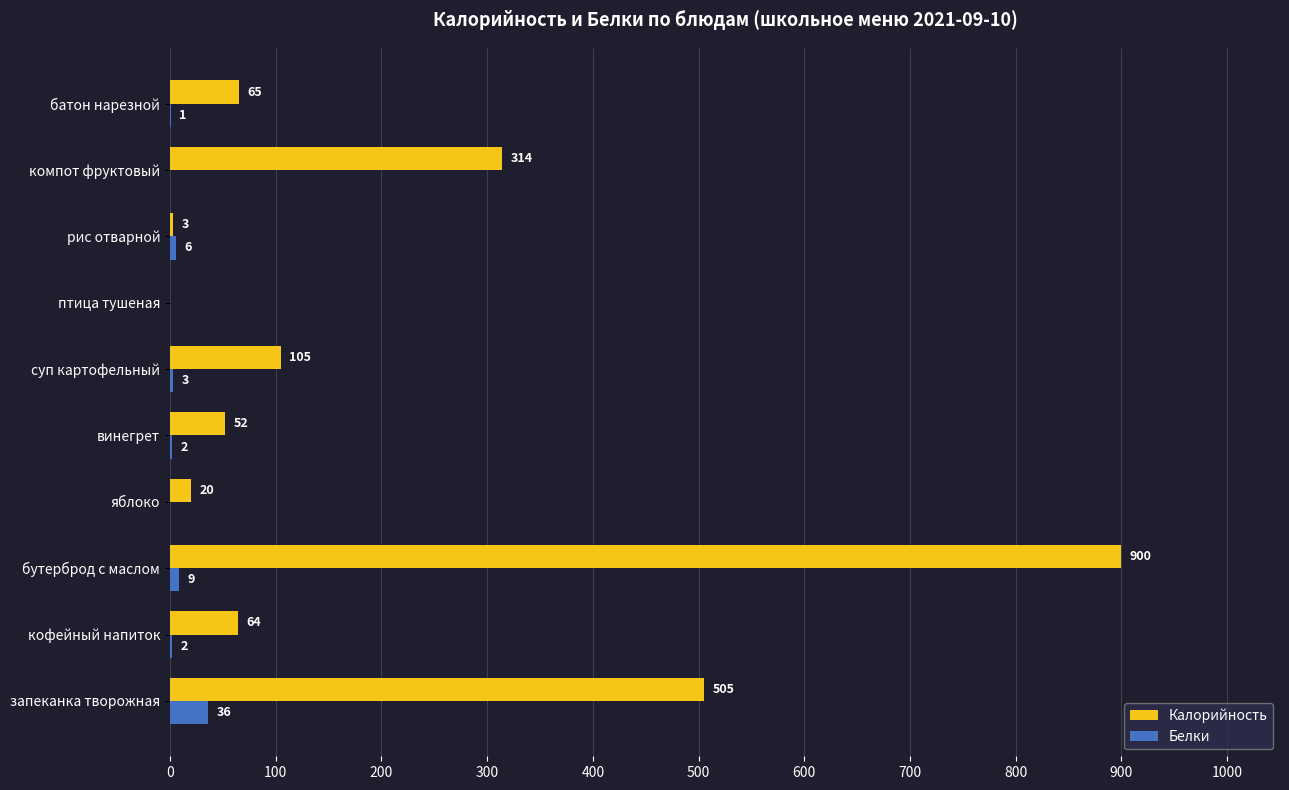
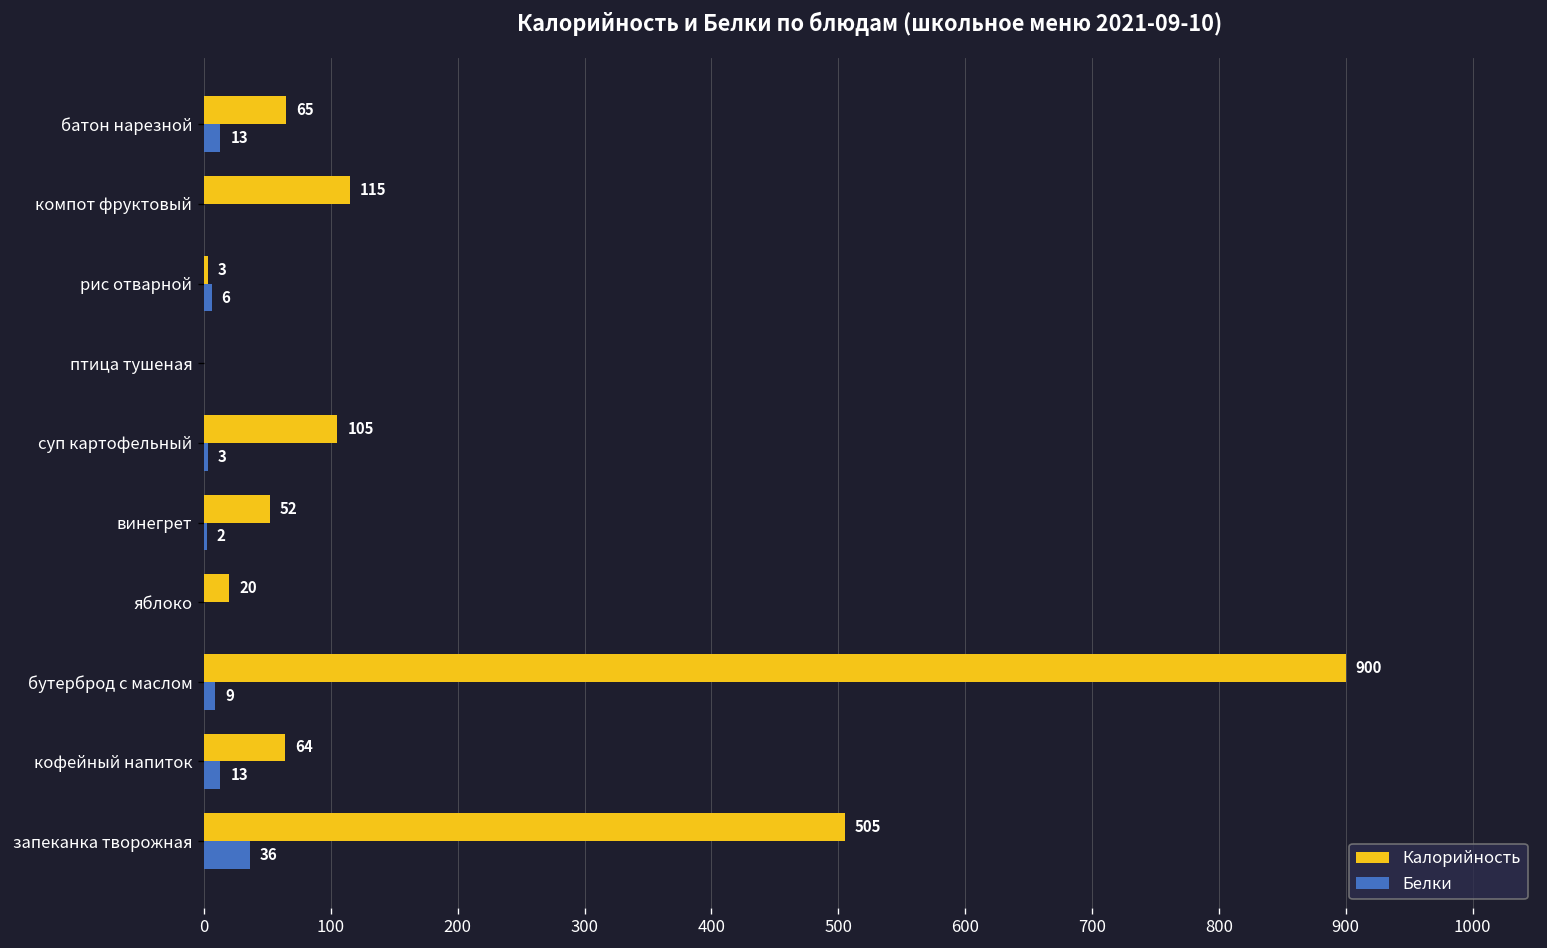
  {
    "Калорийность": {
      "батон нарезной": 65,
-     "компот фруктовый": 314,
+     "компот фруктовый": 115,
      "рис отварной": 3,
      "суп картофельный": 105,
      "винегрет": 52,
      "яблоко": 20,
      "бутерброд с маслом": 900,
      "кофейный напиток": 64,
      "запеканка творожная": 505
    },
    "Белки": {
-     "батон нарезной": 1,
+     "батон нарезной": 13,
      "рис отварной": 6,
      "суп картофельный": 3,
      "винегрет": 2,
      "бутерброд с маслом": 9,
-     "кофейный напиток": 2,
+     "кофейный напиток": 13,
      "запеканка творожная": 36
    }
  }
